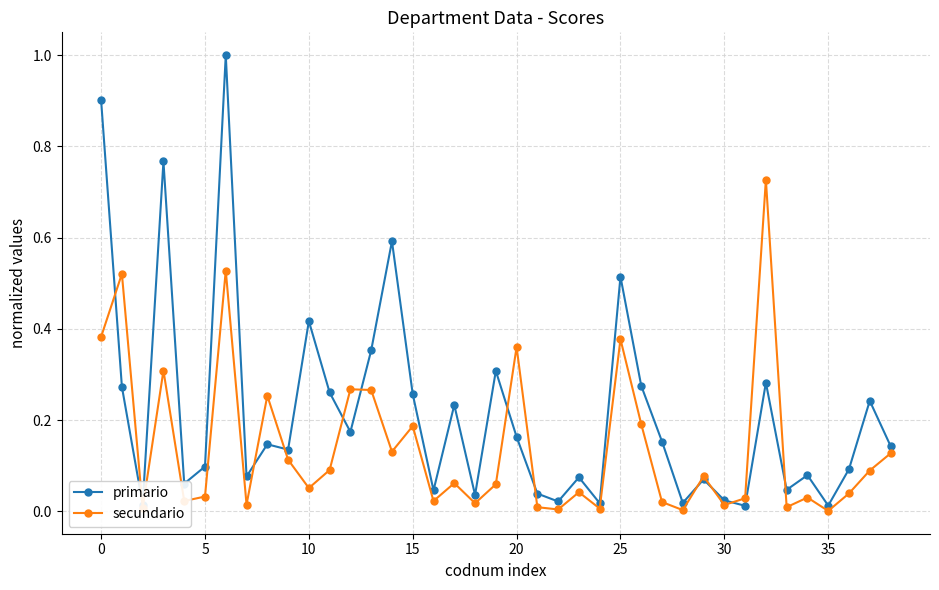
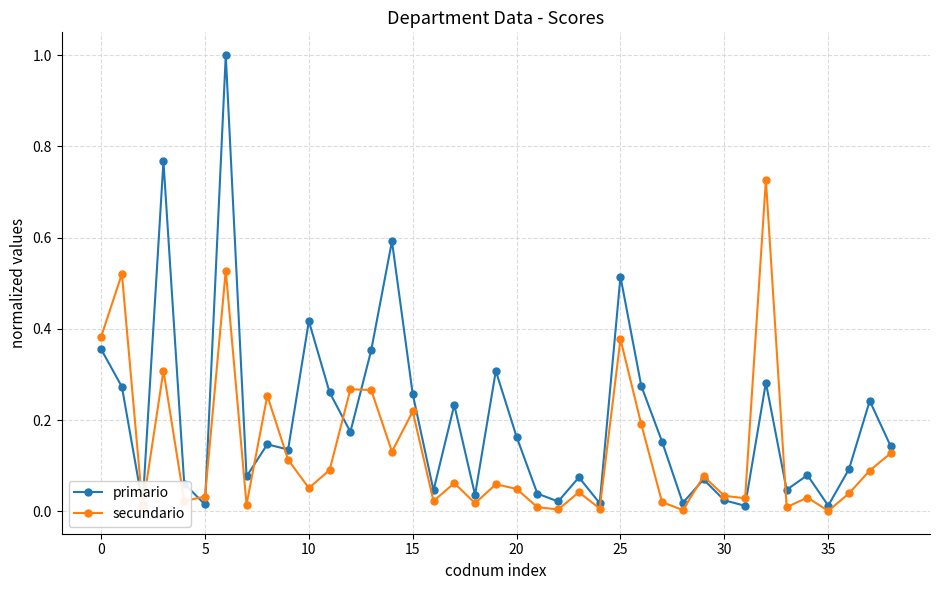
  {
    "primario": {
-     "0": 0.90,
-     "5": 0.10,
+     "0": 0.36,
+     "5": 0.02,
      "10": 0.42,
      "15": 0.26,
      "20": 0.16,
      "25": 0.51,
      "30": 0.02,
      "35": 0.01
    },
    "secundario": {
      "0": 0.38,
      "5": 0.03,
      "10": 0.05,
-     "15": 0.19,
-     "20": 0.36,
+     "15": 0.22,
+     "20": 0.05,
      "25": 0.38,
-     "30": 0.01,
+     "30": 0.03,
      "35": 0.00
    }
  }
